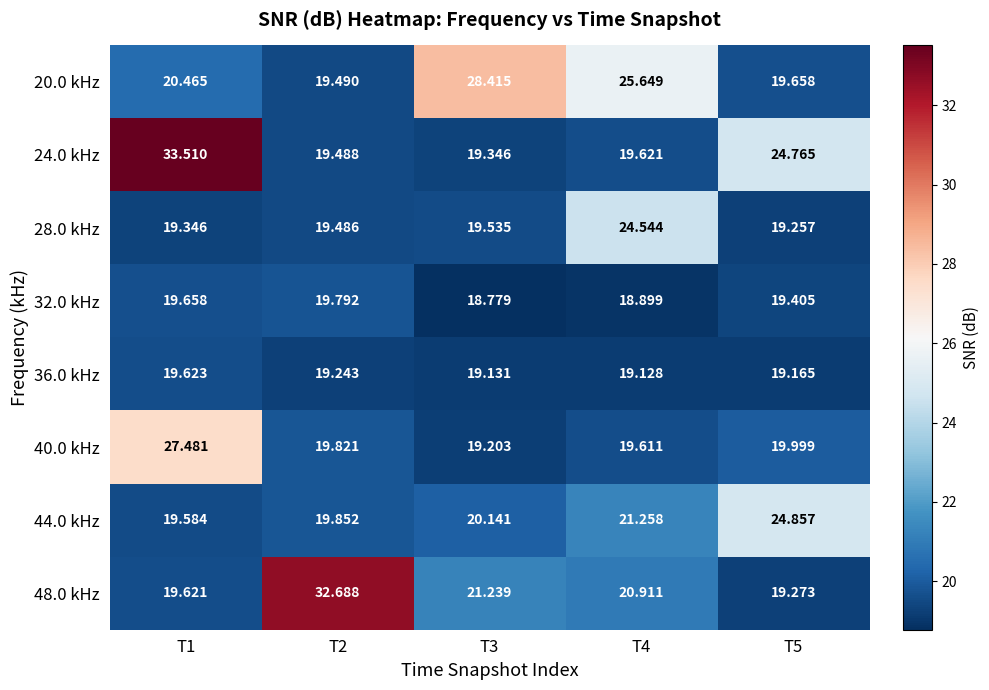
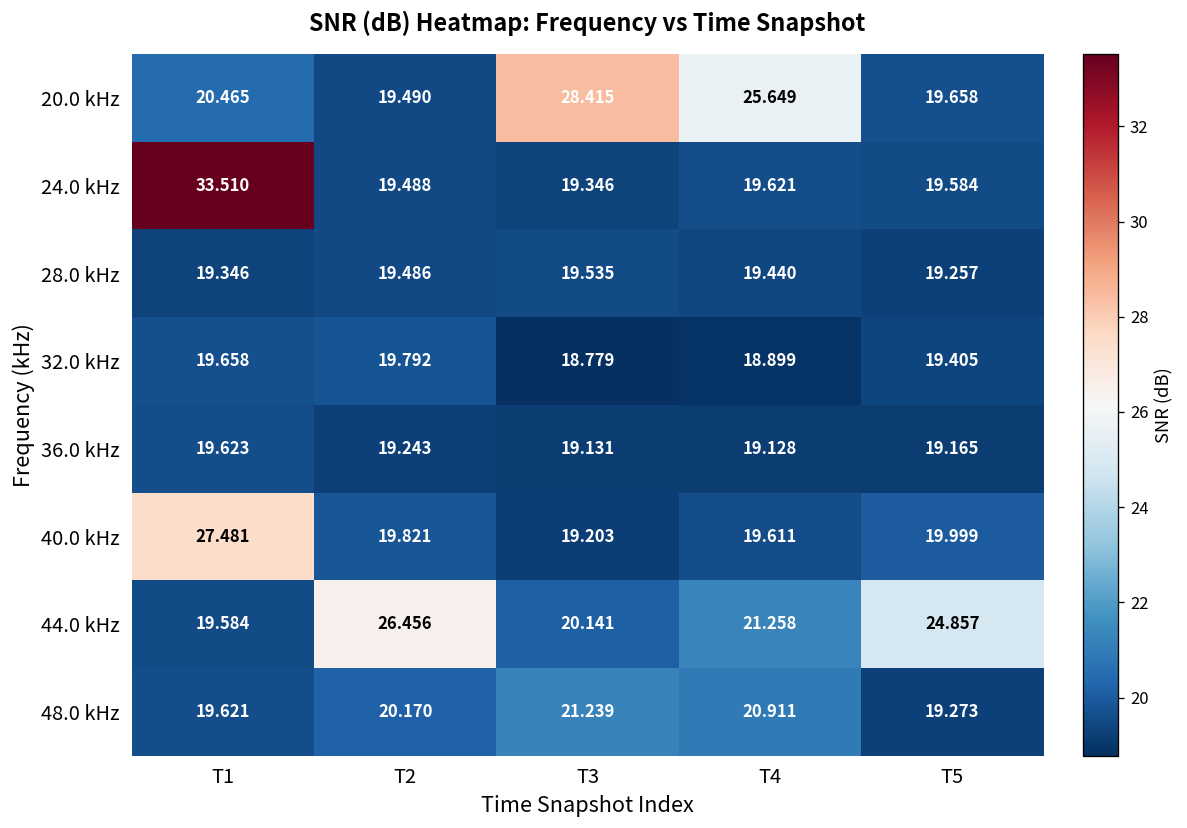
  {
    "20.0 kHz": {
      "T1": 20.465,
      "T2": 19.490,
      "T3": 28.415,
      "T4": 25.649,
      "T5": 19.658
    },
    "24.0 kHz": {
      "T1": 33.510,
      "T2": 19.488,
      "T3": 19.346,
      "T4": 19.621,
-     "T5": 24.765
+     "T5": 19.584
    },
    "28.0 kHz": {
      "T1": 19.346,
      "T2": 19.486,
      "T3": 19.535,
-     "T4": 24.544,
+     "T4": 19.440,
      "T5": 19.257
    },
    "32.0 kHz": {
      "T1": 19.658,
      "T2": 19.792,
      "T3": 18.779,
      "T4": 18.899,
      "T5": 19.405
    },
    "36.0 kHz": {
      "T1": 19.623,
      "T2": 19.243,
      "T3": 19.131,
      "T4": 19.128,
      "T5": 19.165
    },
    "40.0 kHz": {
      "T1": 27.481,
      "T2": 19.821,
      "T3": 19.203,
      "T4": 19.611,
      "T5": 19.999
    },
    "44.0 kHz": {
      "T1": 19.584,
-     "T2": 19.852,
+     "T2": 26.456,
      "T3": 20.141,
      "T4": 21.258,
      "T5": 24.857
    },
    "48.0 kHz": {
      "T1": 19.621,
-     "T2": 32.688,
+     "T2": 20.170,
      "T3": 21.239,
      "T4": 20.911,
      "T5": 19.273
    }
  }
